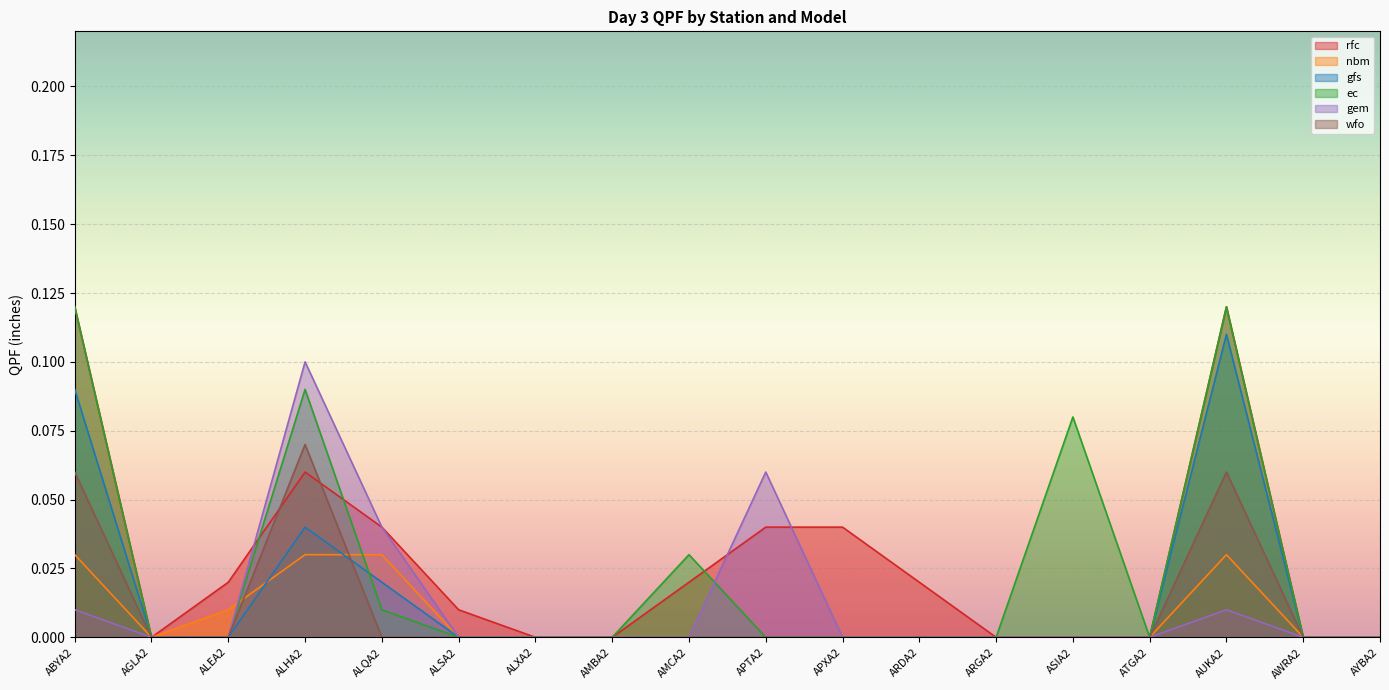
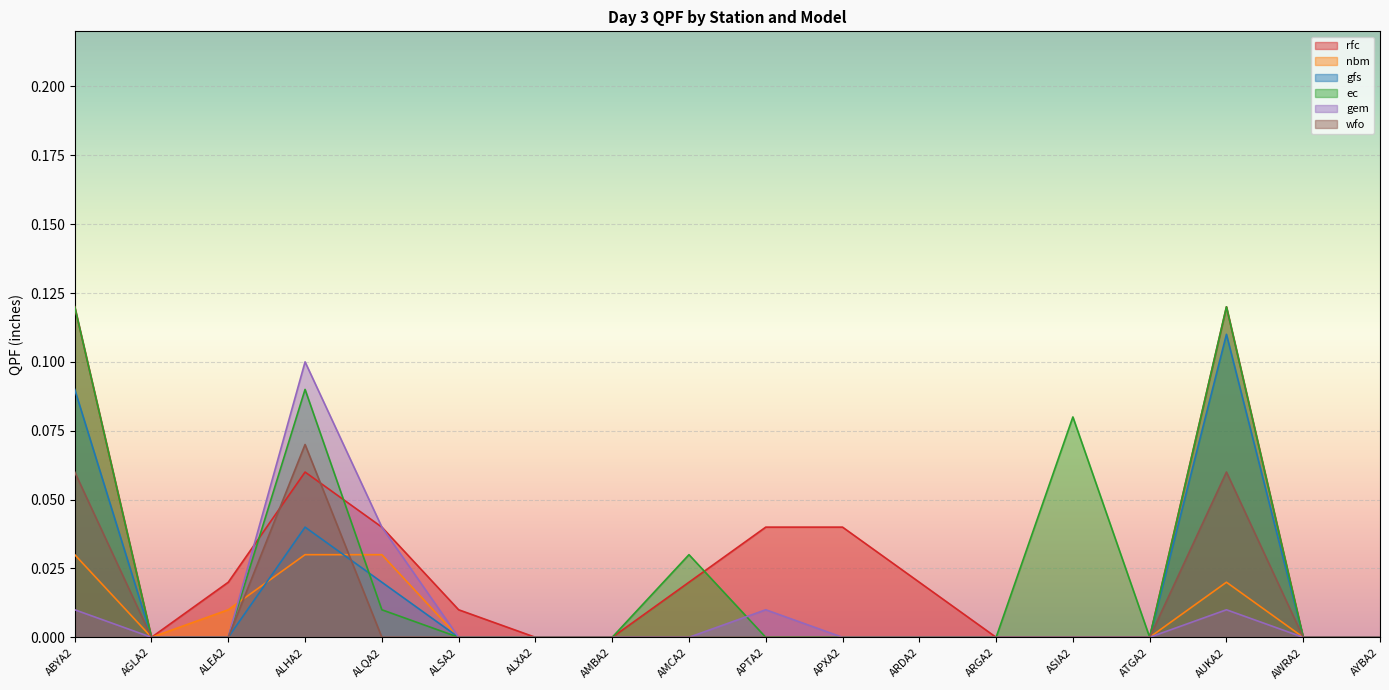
  {
    "rfc": {
      "ALEA2": 0.02,
      "ALHA2": 0.06,
      "ALSA2": 0.01,
      "AMCA2": 0.02,
      "APTA2": 0.04,
      "APXA2": 0.04,
      "ARDA2": 0.02
    },
    "nbm": {
      "ABYA2": 0.03,
      "ALEA2": 0.01,
      "ALHA2": 0.03,
      "ALQA2": 0.03,
-     "AUKA2": 0.03
+     "AUKA2": 0.02
    },
    "gfs": {
      "ABYA2": 0.09,
      "ALHA2": 0.04,
      "ALQA2": 0.02,
      "AUKA2": 0.11
    },
    "ec": {
      "ALHA2": 0.09,
      "ALQA2": 0.01,
      "AMCA2": 0.03,
      "ASIA2": 0.08
    },
    "gem": {
      "ABYA2": 0.01,
      "ALHA2": 0.10,
-     "APTA2": 0.06,
+     "APTA2": 0.01,
      "AUKA2": 0.01
    },
    "wfo": {
      "ABYA2": 0.06,
      "ALHA2": 0.07,
      "ALQA2": 0.00,
      "AUKA2": 0.06
    }
  }
